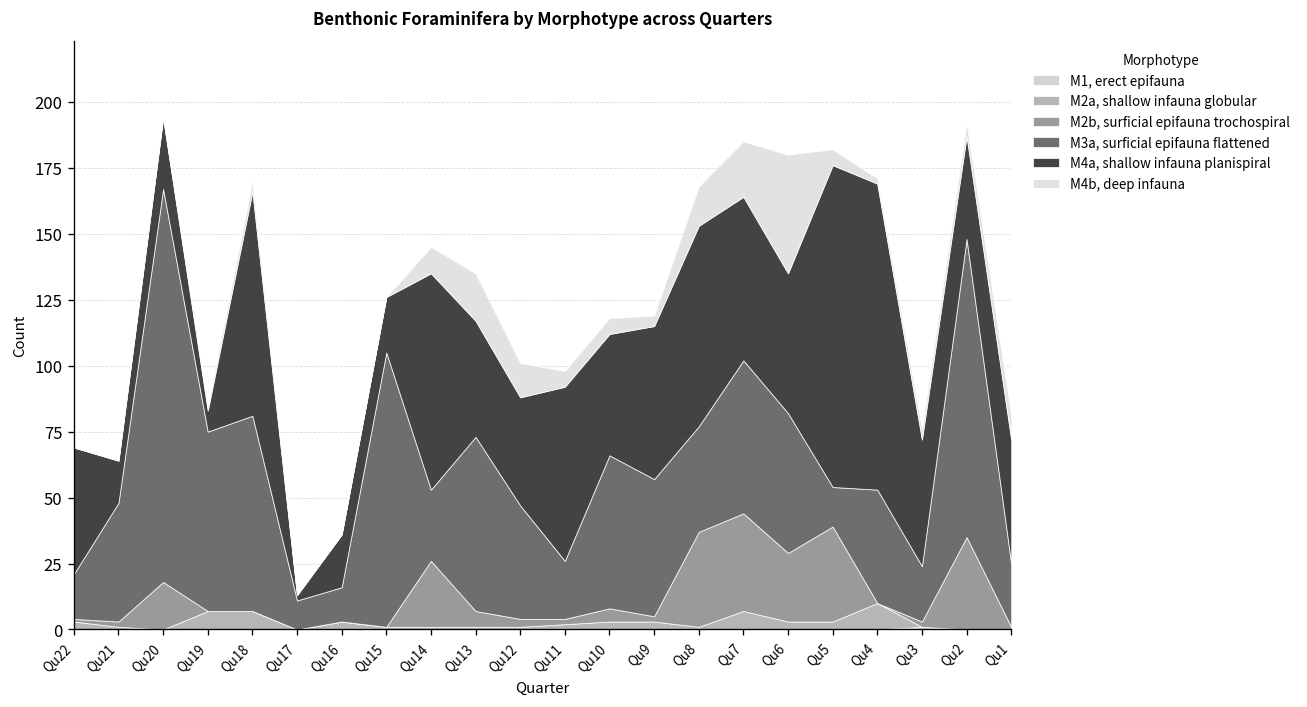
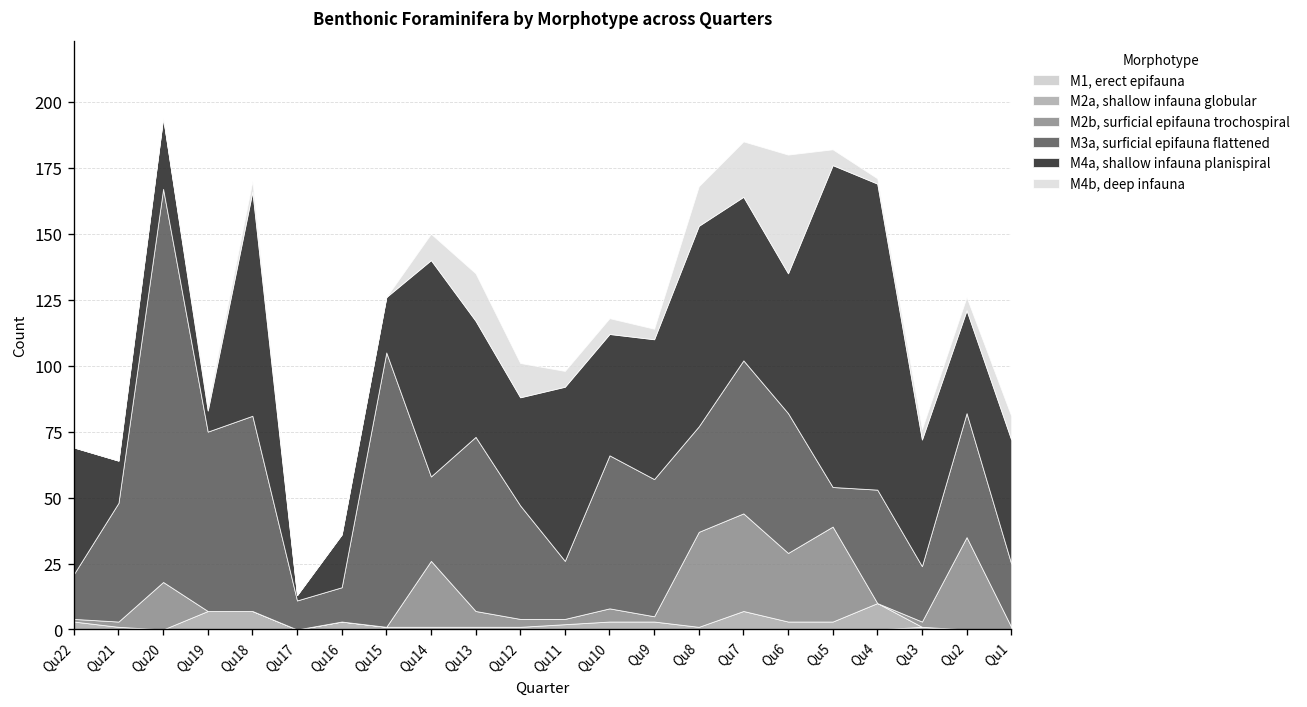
  {
    "M3a, surficial epifauna flattened": {
      "Qu22": 17,
      "Qu21": 45,
      "Qu20": 149,
      "Qu19": 68,
      "Qu18": 74,
      "Qu17": 11,
      "Qu16": 13,
      "Qu15": 104,
-     "Qu14": 27,
+     "Qu14": 32,
      "Qu13": 66,
      "Qu12": 43,
      "Qu11": 22,
      "Qu10": 58,
      "Qu9": 52,
      "Qu8": 40,
      "Qu7": 58,
      "Qu6": 53,
      "Qu5": 15,
      "Qu4": 43,
      "Qu3": 21,
-     "Qu2": 113,
+     "Qu2": 47,
      "Qu1": 24
    },
    "M4a, shallow infauna planispiral": {
      "Qu19": 8,
      "Qu18": 85,
      "Qu14": 82,
      "Qu13": 44,
      "Qu12": 41,
      "Qu11": 66,
      "Qu10": 46,
-     "Qu9": 58,
+     "Qu9": 53,
      "Qu8": 76,
      "Qu7": 62,
      "Qu6": 53,
      "Qu5": 122,
      "Qu4": 116,
      "Qu3": 48,
      "Qu2": 39,
      "Qu1": 47
    }
  }
